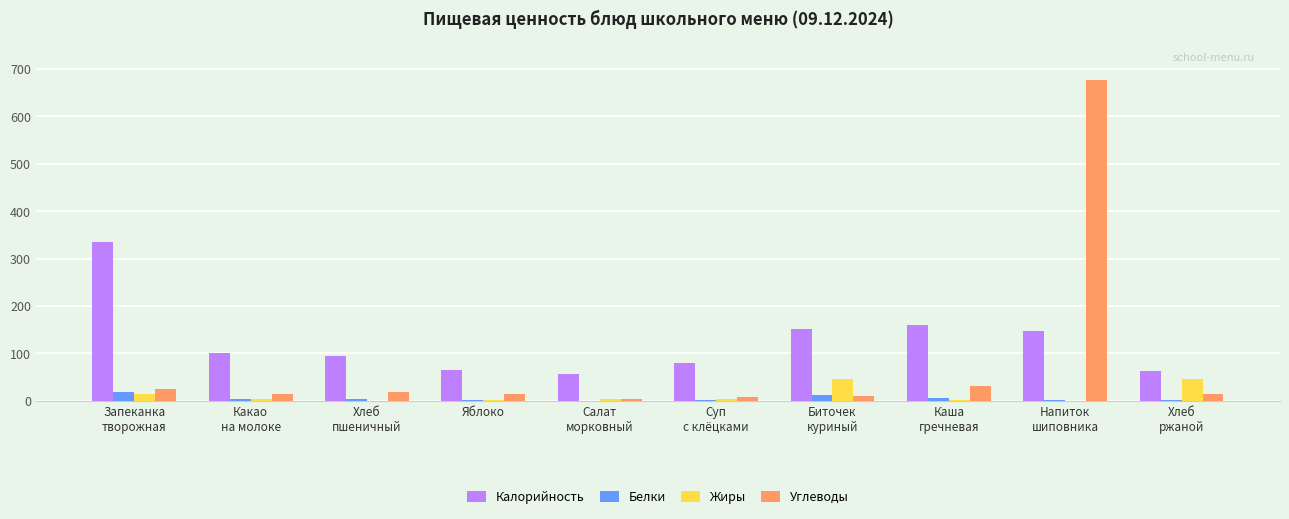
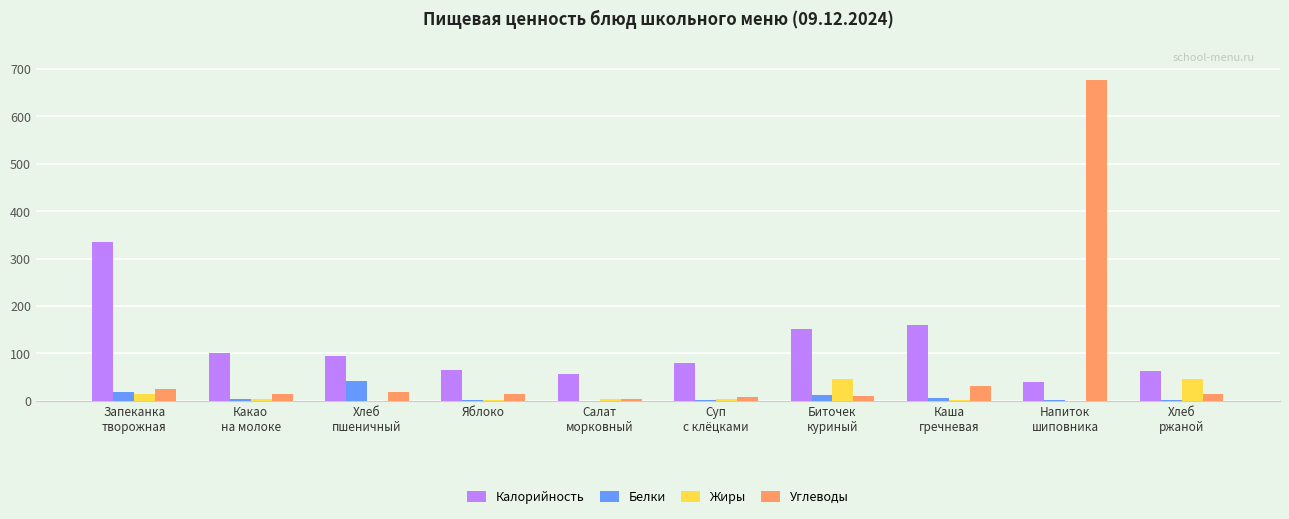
  {
    "Калорийность": {
      "Запеканка творожная": 330,
      "Какао на молоке": 100,
      "Хлеб пшеничный": 90,
      "Яблоко": 70,
      "Салат морковный": 60,
      "Суп с клёцками": 80,
      "Биточек куриный": 150,
      "Каша гречневая": 160,
-     "Напиток шиповника": 150,
+     "Напиток шиповника": 40,
      "Хлеб ржаной": 60
    },
    "Белки": {
      "Запеканка творожная": 20,
-     "Хлеб пшеничный": 0,
+     "Хлеб пшеничный": 40,
      "Салат морковный": 0,
      "Биточек куриный": 10,
      "Каша гречневая": 10
    },
    "Жиры": {
      "Запеканка творожная": 10,
      "Биточек куриный": 50,
      "Хлеб ржаной": 50
    },
    "Углеводы": {
      "Запеканка творожная": 20,
      "Какао на молоке": 10,
      "Хлеб пшеничный": 20,
      "Яблоко": 10,
      "Суп с клёцками": 10,
      "Биточек куриный": 10,
      "Каша гречневая": 30,
      "Напиток шиповника": 680,
      "Хлеб ржаной": 10
    }
  }
